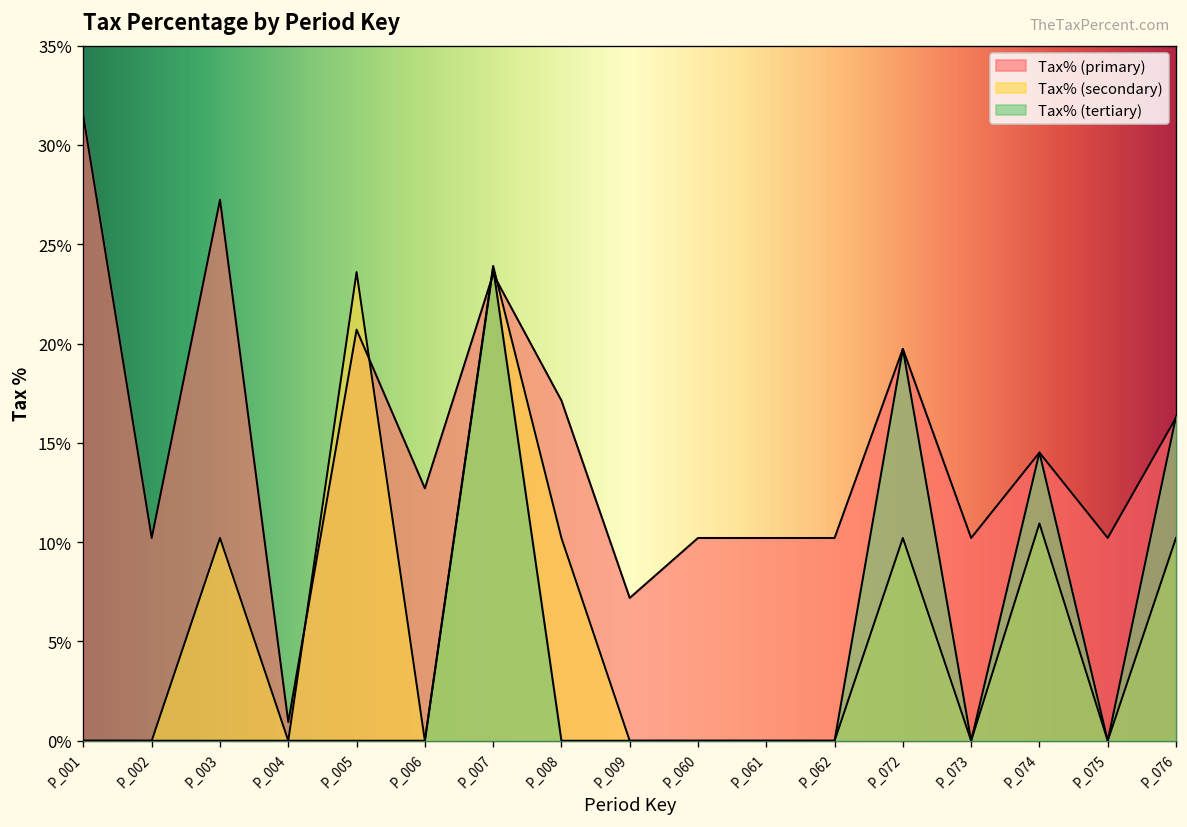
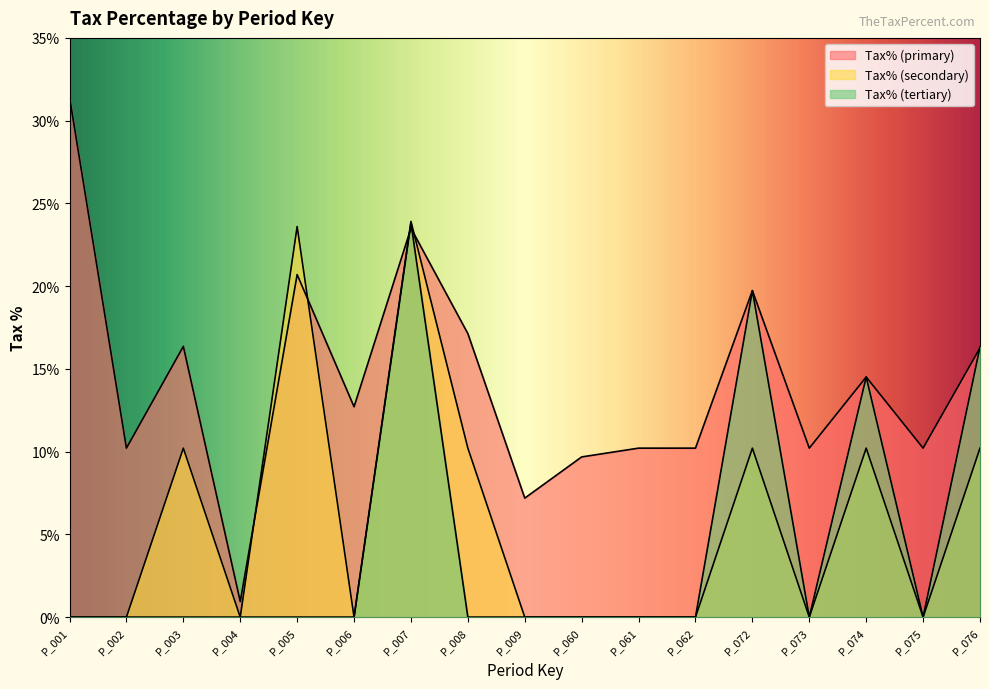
  {
    "Tax% (primary)": {
      "P_001": "31.4%",
      "P_002": "10.2%",
-     "P_003": "27.2%",
+     "P_003": "16.4%",
      "P_004": "0.9%",
      "P_005": "20.7%",
      "P_006": "12.7%",
      "P_007": "23.5%",
      "P_008": "17.1%",
      "P_009": "7.2%",
-     "P_060": "10.2%",
+     "P_060": "9.7%",
      "P_061": "10.2%",
      "P_062": "10.2%",
      "P_073": "10.2%",
      "P_075": "10.2%"
    },
    "Tax% (secondary)": {
      "P_003": "10.2%",
      "P_005": "23.6%",
      "P_008": "10.2%",
      "P_072": "10.2%",
-     "P_074": "10.9%",
+     "P_074": "10.2%",
      "P_076": "10.2%"
    },
    "Tax% (tertiary)": {
      "P_003": "0.0%",
      "P_005": "0.0%",
      "P_008": "0.0%"
    }
  }
